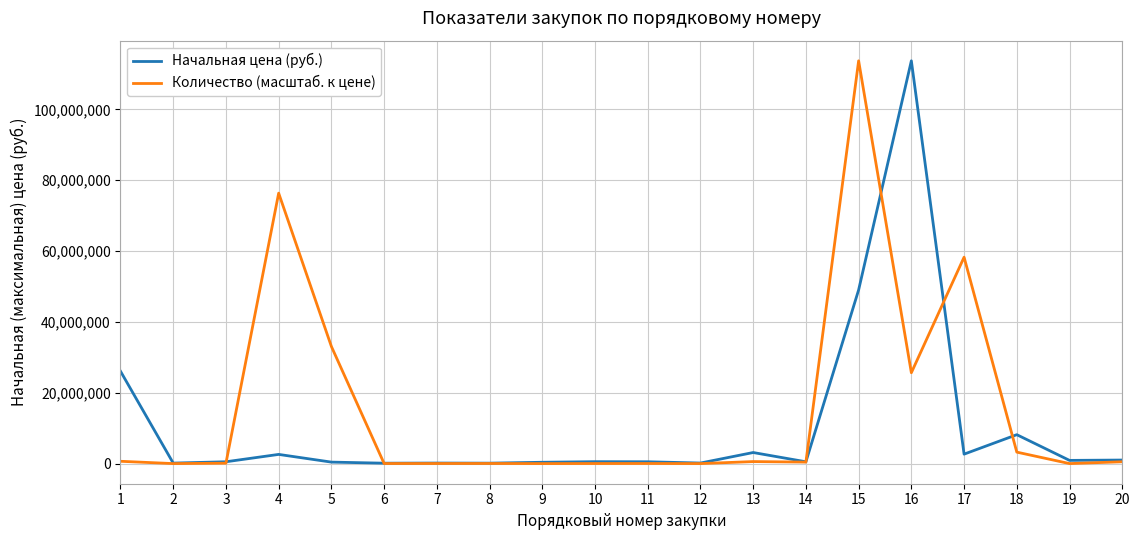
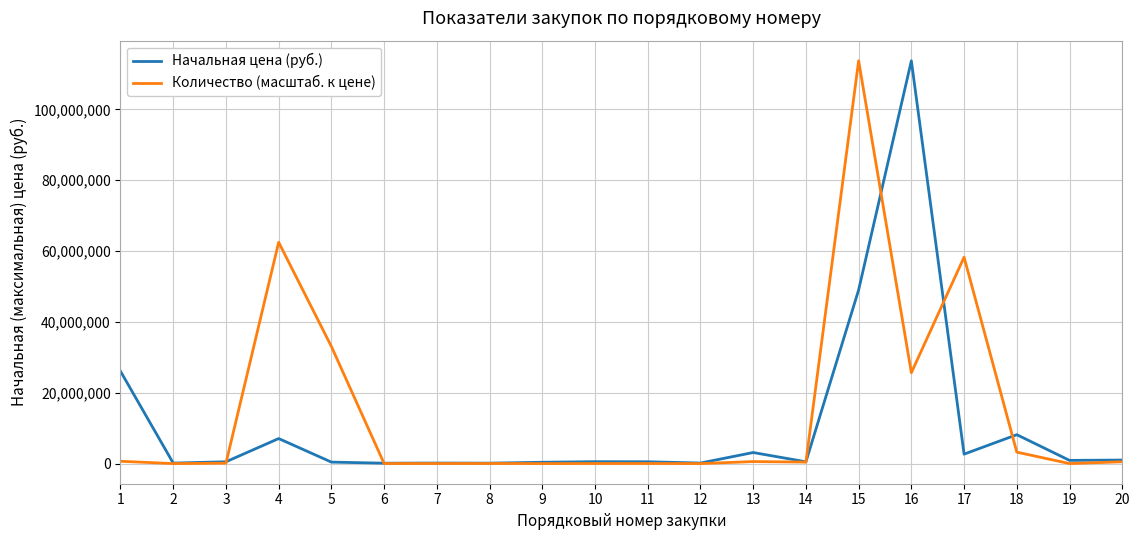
  {
    "Начальная цена (руб.)": {
      "1": "26,000,000",
-     "4": "3,000,000",
+     "4": "7,000,000",
      "5": "0",
      "13": "3,000,000",
      "15": "49,000,000",
      "16": "114,000,000",
      "17": "3,000,000",
      "18": "8,000,000",
      "19": "1,000,000"
    },
    "Количество (масштаб. к цене)": {
      "1": "1,000,000",
-     "4": "76,000,000",
+     "4": "62,000,000",
      "5": "33,000,000",
      "13": "1,000,000",
      "15": "114,000,000",
      "16": "26,000,000",
      "17": "58,000,000",
      "18": "3,000,000",
      "19": "0"
    }
  }
